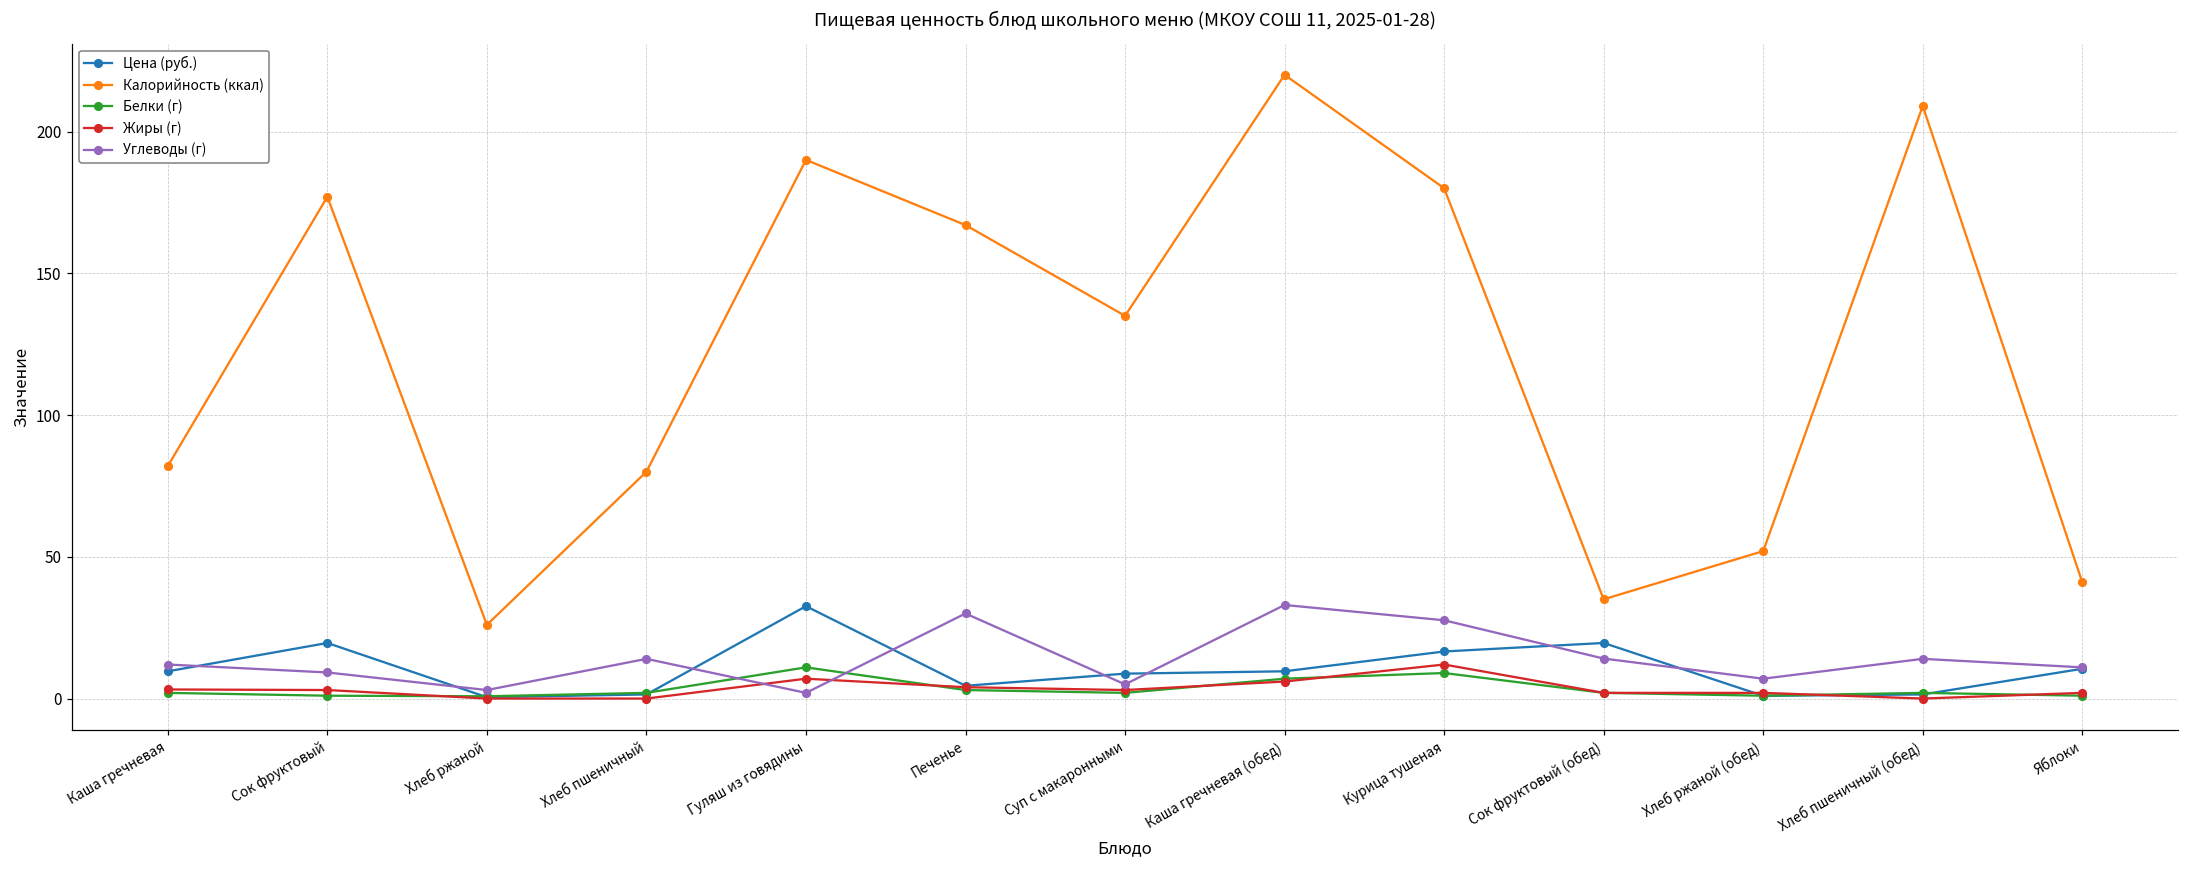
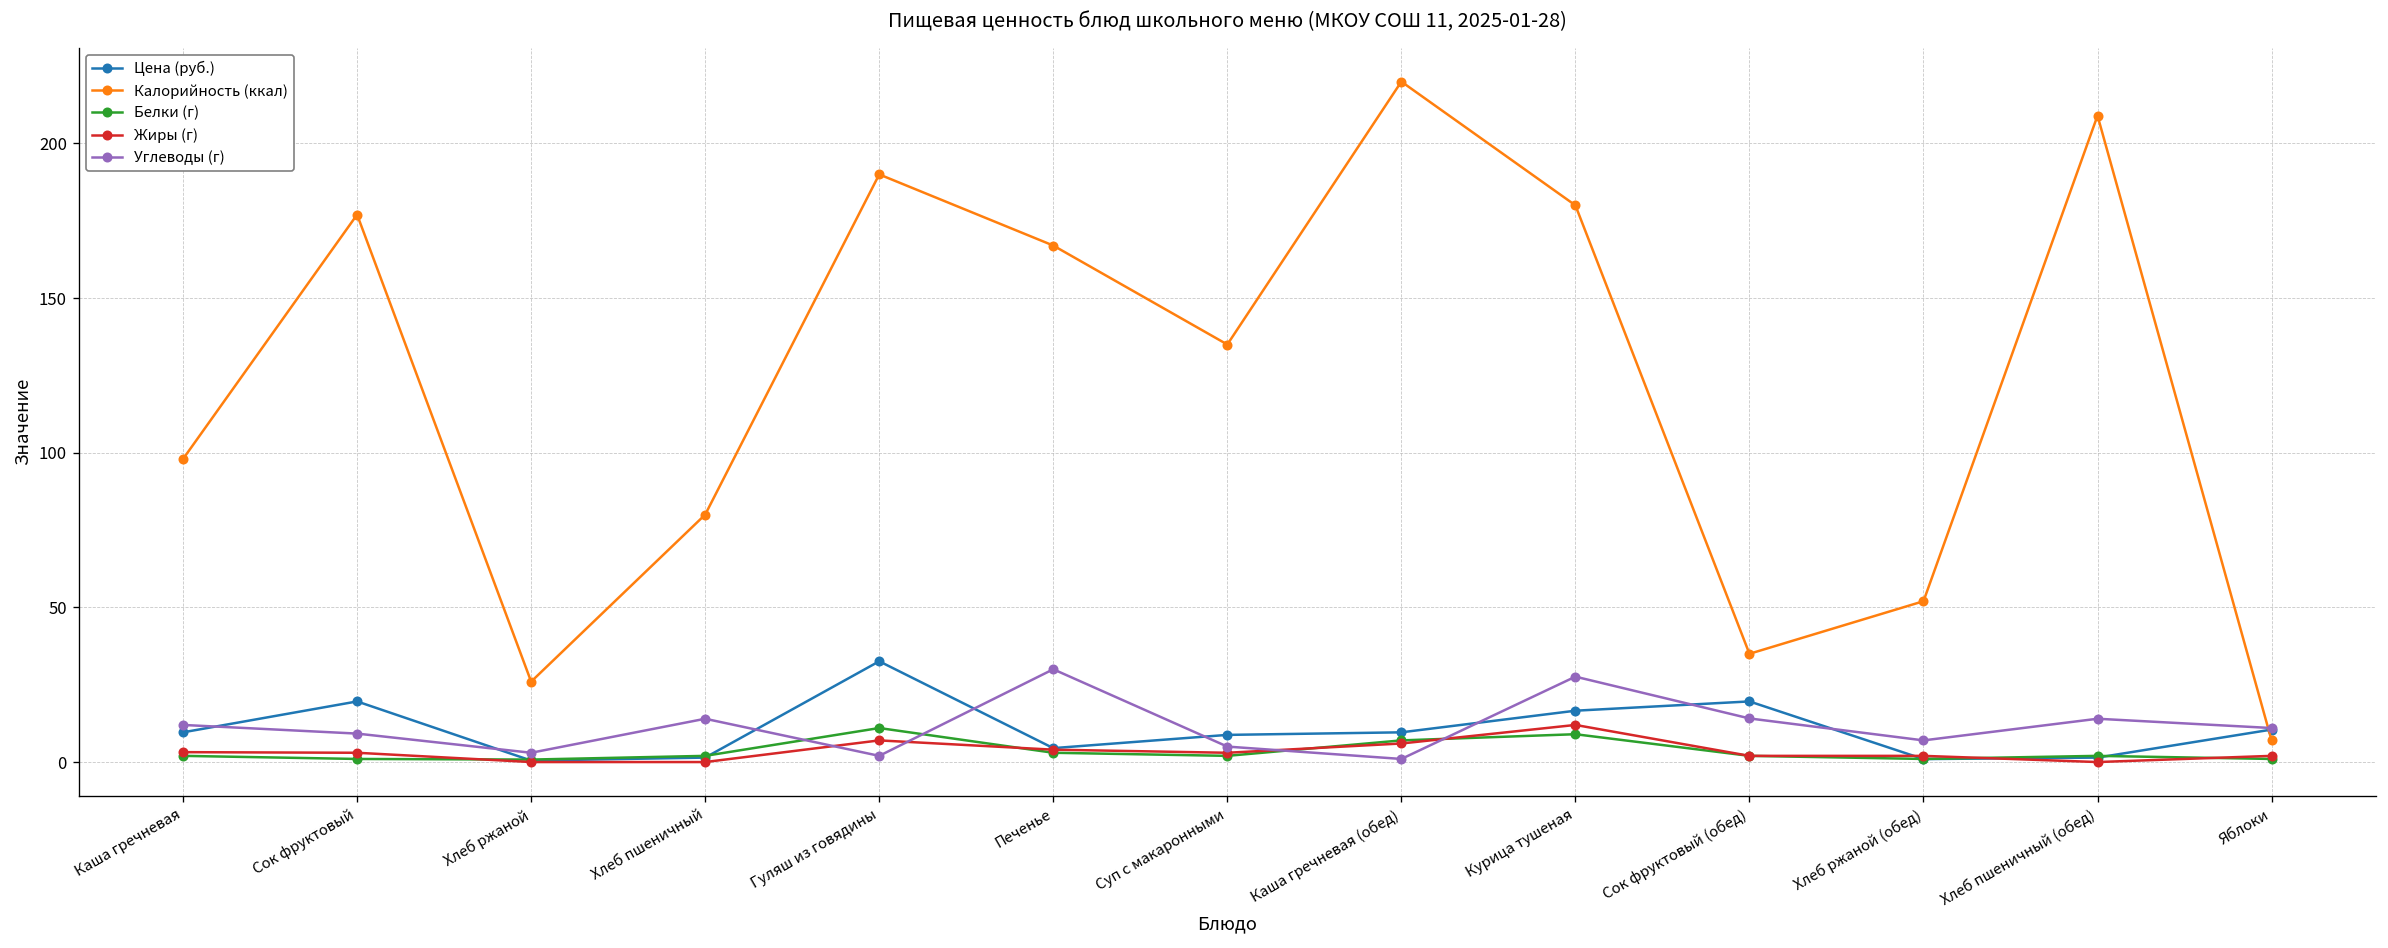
  {
    "Цена (руб.)": {
      "Каша гречневая": 10,
      "Сок фруктовый": 20,
      "Гуляш из говядины": 33,
      "Суп с макаронными": 9,
      "Каша гречневая (обед)": 10,
      "Курица тушеная": 17,
      "Сок фруктовый (обед)": 20
    },
    "Калорийность (ккал)": {
-     "Каша гречневая": 82,
+     "Каша гречневая": 98,
      "Сок фруктовый": 177,
      "Хлеб ржаной": 26,
      "Хлеб пшеничный": 80,
      "Гуляш из говядины": 190,
      "Печенье": 167,
      "Суп с макаронными": 135,
      "Каша гречневая (обед)": 220,
      "Курица тушеная": 180,
      "Сок фруктовый (обед)": 35,
      "Хлеб ржаной (обед)": 52,
      "Хлеб пшеничный (обед)": 209,
-     "Яблоки": 41
+     "Яблоки": 7
    },
    "Белки (г)": {
      "Каша гречневая": 2,
      "Сок фруктовый": 1,
      "Гуляш из говядины": 11,
      "Печенье": 3,
      "Суп с макаронными": 2,
      "Каша гречневая (обед)": 7,
      "Курица тушеная": 9,
      "Яблоки": 1
    },
    "Жиры (г)": {
      "Каша гречневая": 3,
      "Сок фруктовый": 3,
      "Хлеб пшеничный": 0,
      "Гуляш из говядины": 7,
      "Суп с макаронными": 3,
      "Каша гречневая (обед)": 6,
      "Курица тушеная": 12,
      "Хлеб ржаной (обед)": 2,
      "Хлеб пшеничный (обед)": 0,
      "Яблоки": 2
    },
    "Углеводы (г)": {
      "Каша гречневая": 12,
      "Сок фруктовый": 9,
      "Хлеб ржаной": 3,
      "Хлеб пшеничный": 14,
      "Гуляш из говядины": 2,
      "Печенье": 30,
      "Суп с макаронными": 5,
-     "Каша гречневая (обед)": 33,
+     "Каша гречневая (обед)": 1,
      "Курица тушеная": 28,
      "Сок фруктовый (обед)": 14,
      "Хлеб ржаной (обед)": 7,
      "Хлеб пшеничный (обед)": 14
    }
  }
